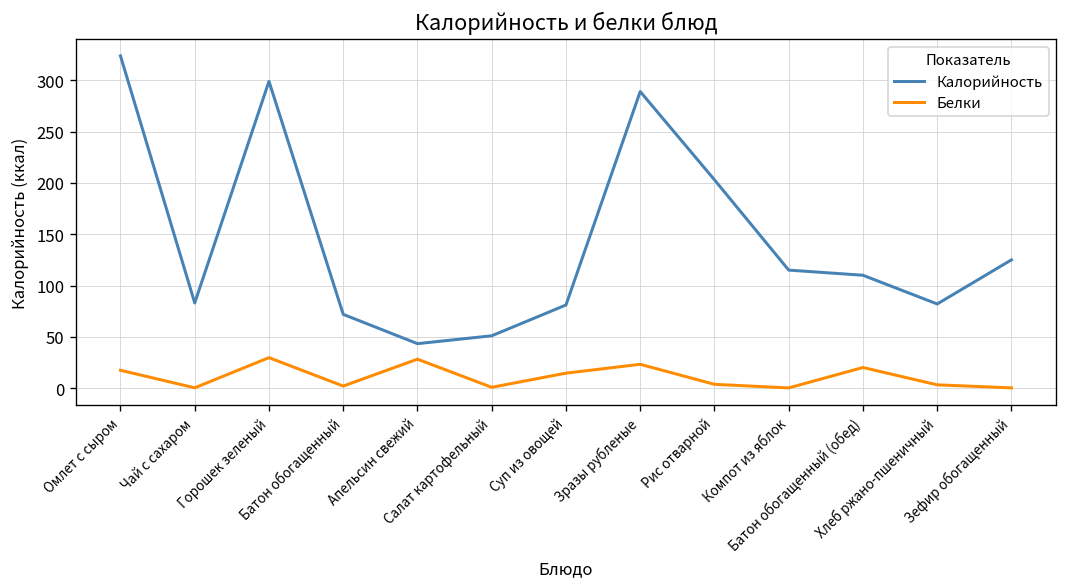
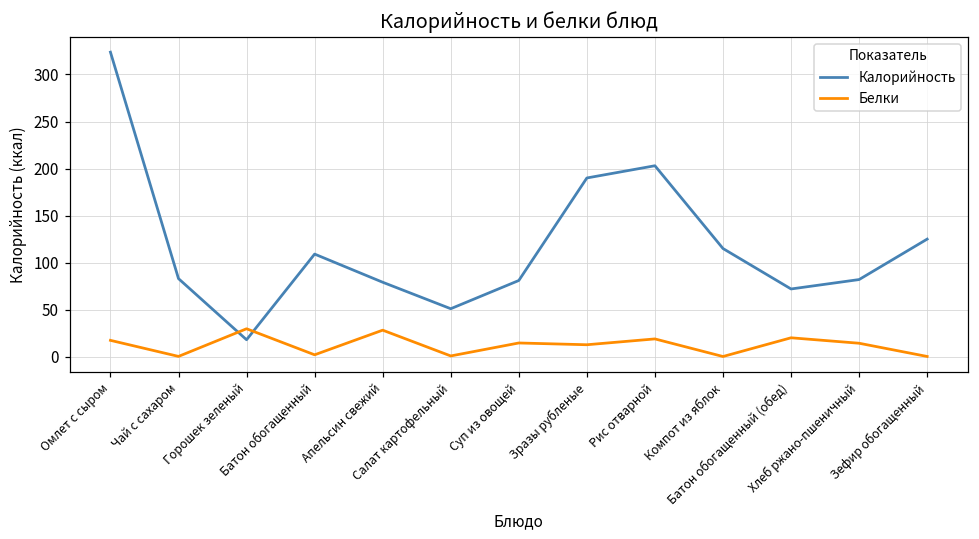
  {
    "Калорийность": {
      "Омлет с сыром": 320,
      "Чай с сахаром": 80,
-     "Горошек зеленый": 300,
-     "Батон обогащенный": 70,
-     "Апельсин свежий": 40,
+     "Горошек зеленый": 20,
+     "Батон обогащенный": 110,
+     "Апельсин свежий": 80,
      "Салат картофельный": 50,
      "Суп из овощей": 80,
-     "Зразы рубленые": 290,
+     "Зразы рубленые": 190,
      "Рис отварной": 200,
      "Компот из яблок": 120,
-     "Батон обогащенный (обед)": 110,
+     "Батон обогащенный (обед)": 70,
      "Хлеб ржано-пшеничный": 80,
      "Зефир обогащенный": 130
    },
    "Белки": {
      "Омлет с сыром": 20,
      "Чай с сахаром": 0,
      "Горошек зеленый": 30,
      "Батон обогащенный": 0,
      "Апельсин свежий": 30,
      "Салат картофельный": 0,
      "Суп из овощей": 10,
-     "Зразы рубленые": 20,
-     "Рис отварной": 0,
+     "Зразы рубленые": 10,
+     "Рис отварной": 20,
      "Компот из яблок": 0,
      "Батон обогащенный (обед)": 20,
-     "Хлеб ржано-пшеничный": 0,
+     "Хлеб ржано-пшеничный": 10,
      "Зефир обогащенный": 0
    }
  }
